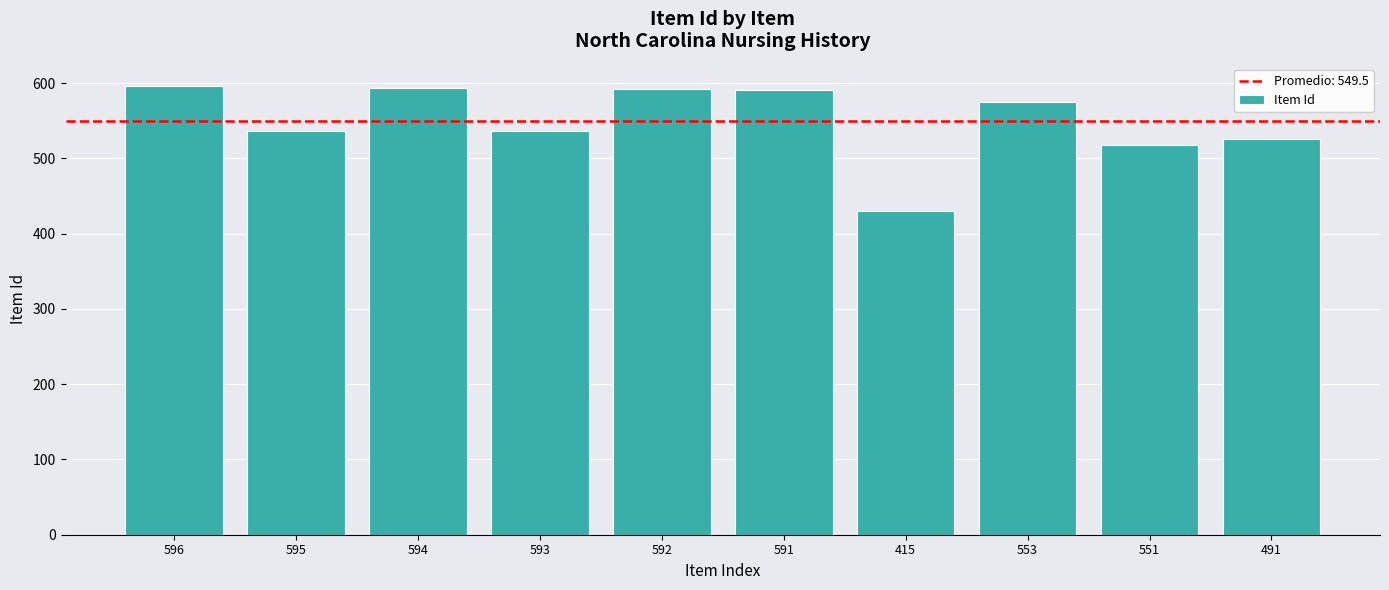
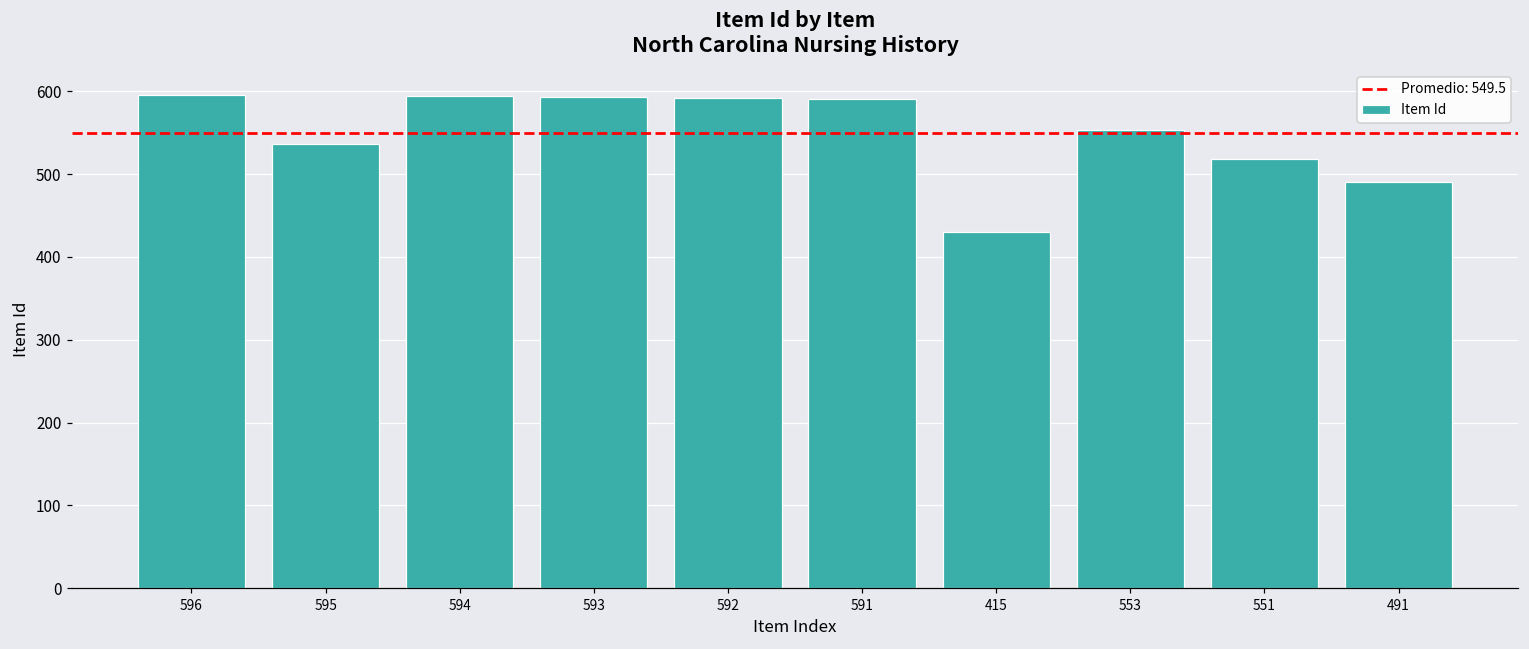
  {
    "596": 600,
    "595": 540,
    "594": 590,
-   "593": 540,
+   "593": 590,
    "592": 590,
    "591": 590,
    "415": 430,
-   "553": 580,
+   "553": 550,
    "551": 520,
-   "491": 530
+   "491": 490
  }
